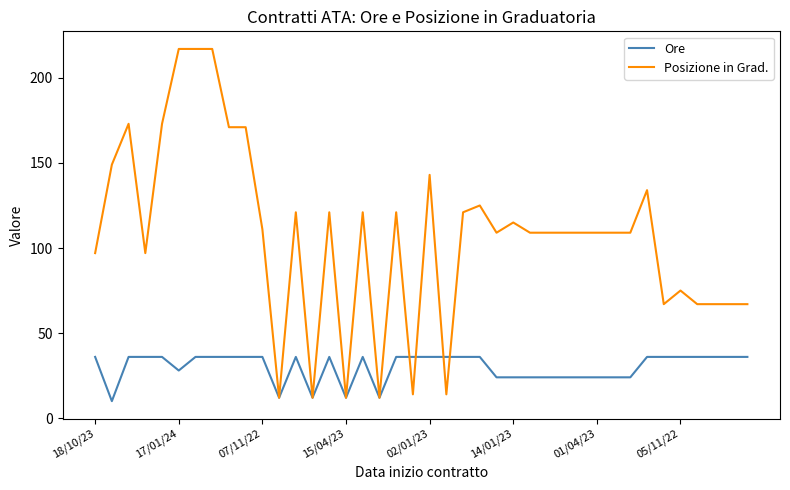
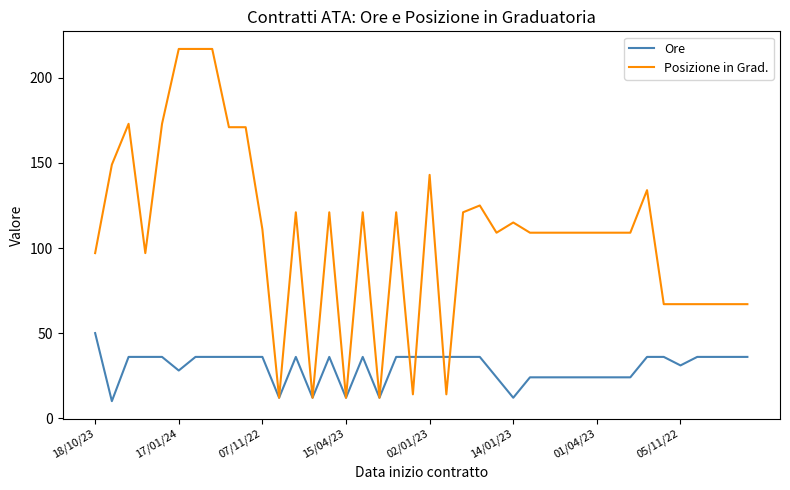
  {
    "Ore": {
-     "18/10/23": 36,
+     "18/10/23": 50,
      "17/01/24": 28,
      "07/11/22": 36,
      "02/01/23": 36,
-     "14/01/23": 24,
-     "05/11/22": 36
+     "14/01/23": 12,
+     "05/11/22": 31
    },
    "Posizione in Grad.": {
      "18/10/23": 97,
      "17/01/24": 217,
      "07/11/22": 111,
      "02/01/23": 143,
      "14/01/23": 115,
-     "05/11/22": 75
+     "05/11/22": 67
    }
  }
